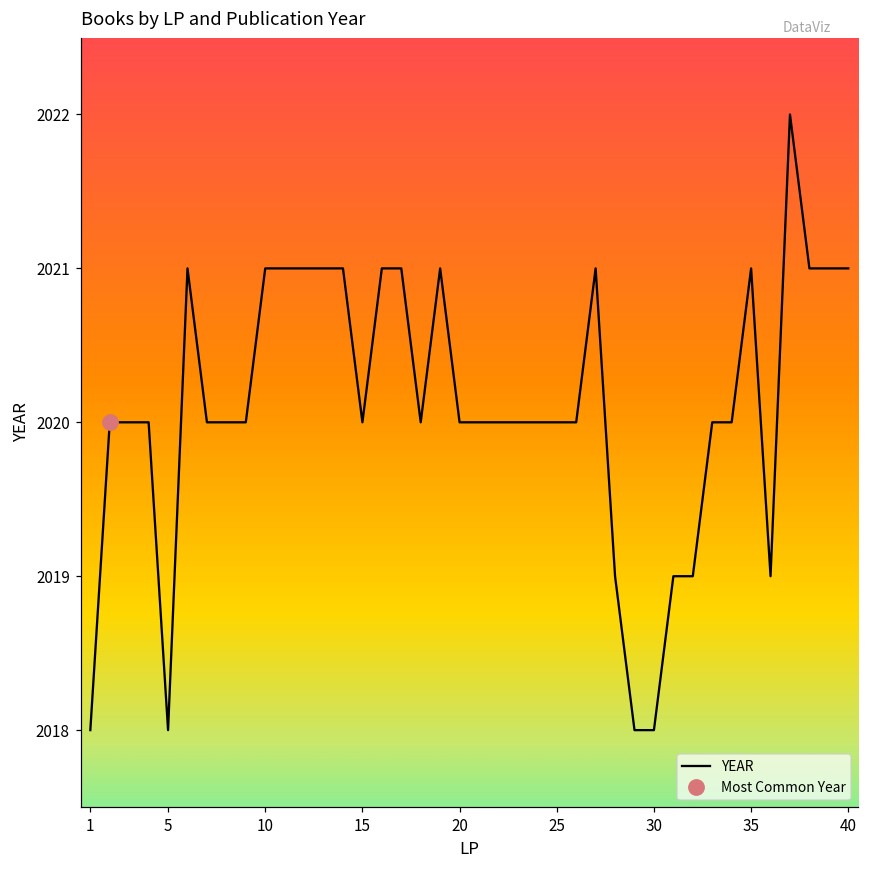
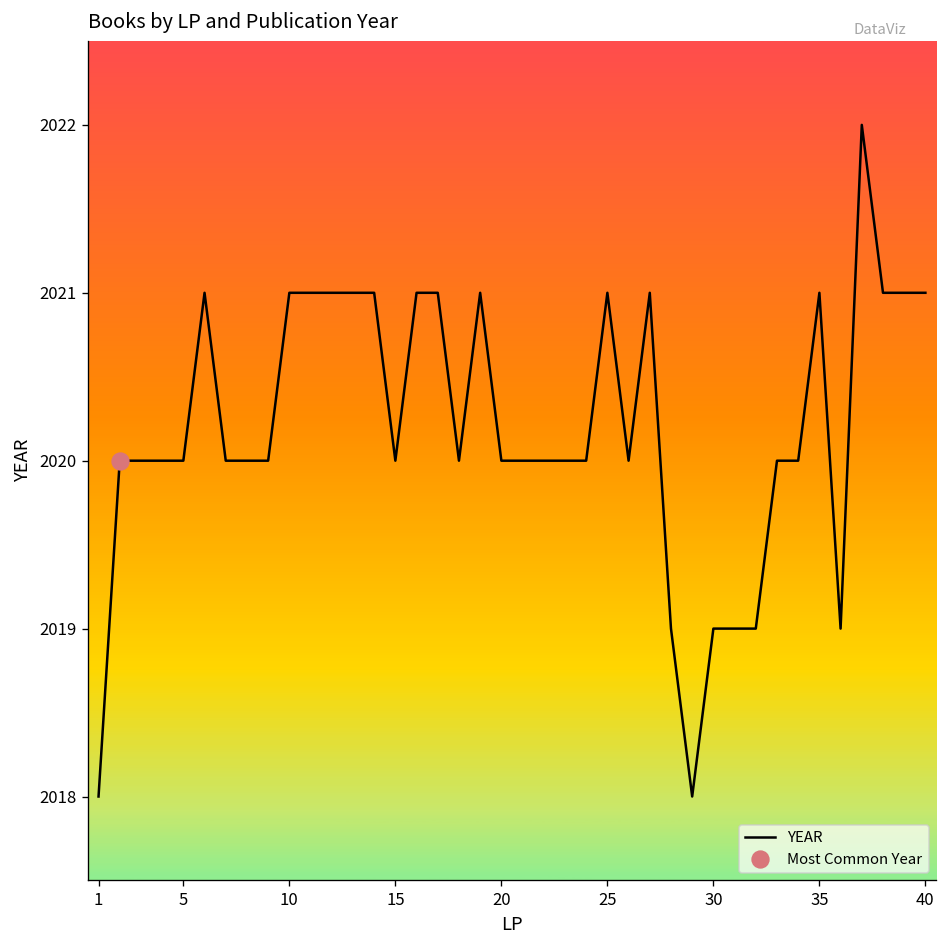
  {
    "YEAR": {
      "1": 2018,
-     "5": 2018,
+     "5": 2020,
      "10": 2021,
      "15": 2020,
      "20": 2020,
-     "25": 2020,
-     "30": 2018,
+     "25": 2021,
+     "30": 2019,
      "35": 2021,
      "40": 2021
    }
  }
